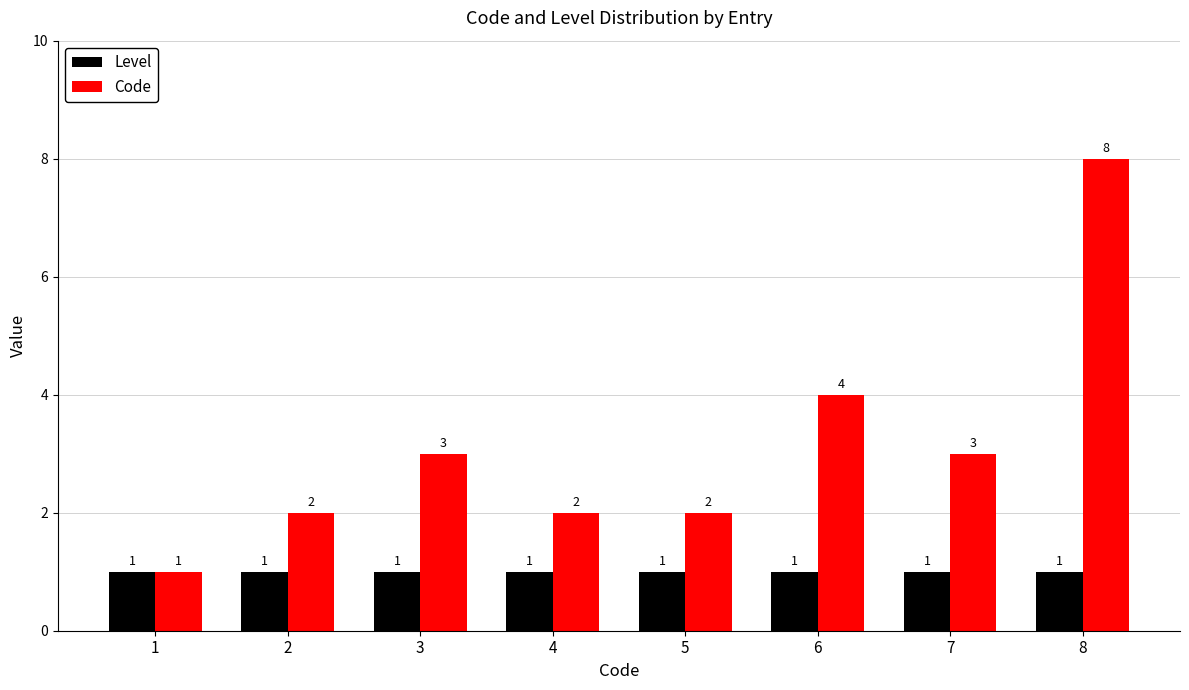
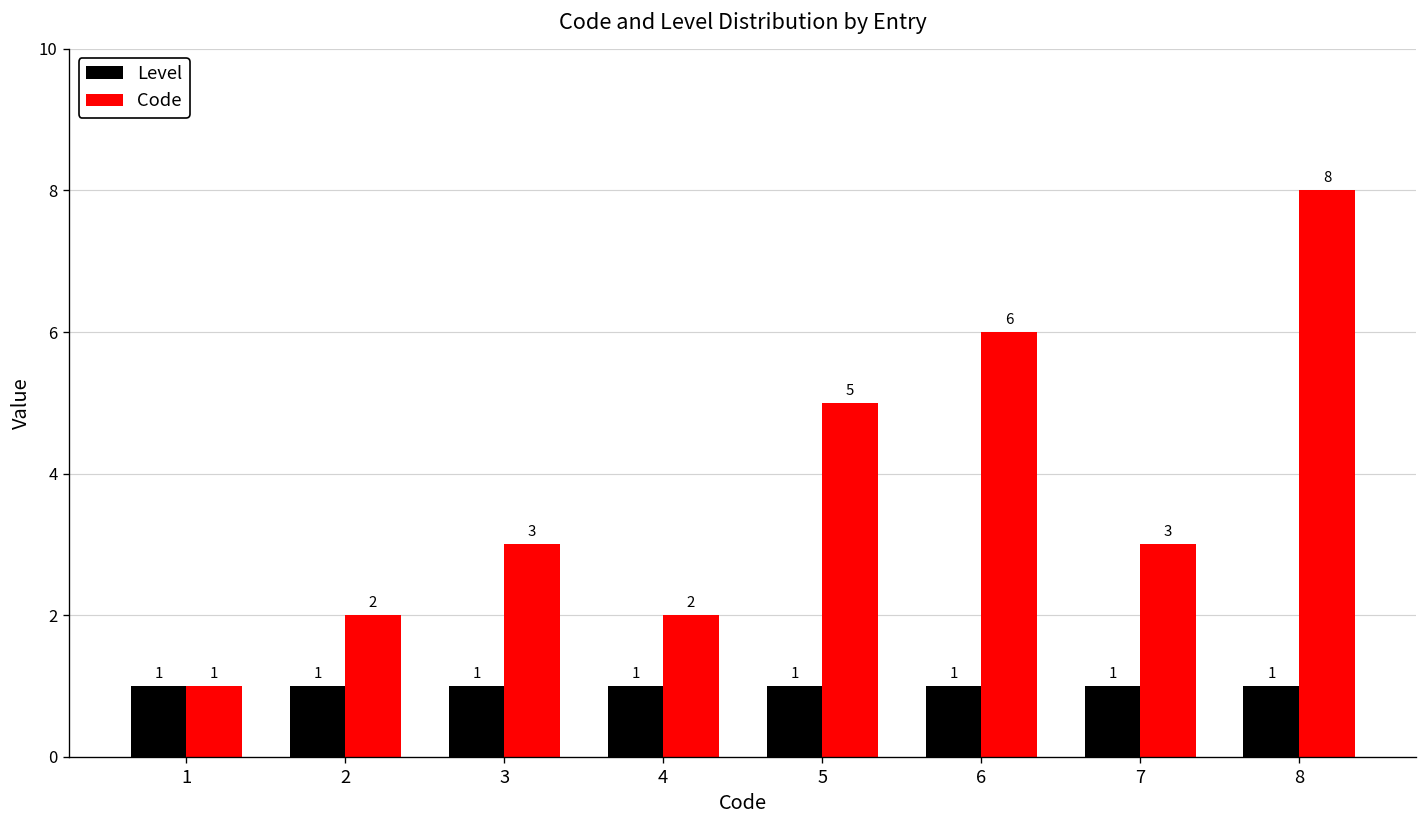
  {
    "Level": {
      "1": 1,
      "2": 1,
      "3": 1,
      "4": 1,
      "5": 1,
      "6": 1,
      "7": 1,
      "8": 1
    },
    "Code": {
      "1": 1,
      "2": 2,
      "3": 3,
      "4": 2,
-     "5": 2,
-     "6": 4,
+     "5": 5,
+     "6": 6,
      "7": 3,
      "8": 8
    }
  }
